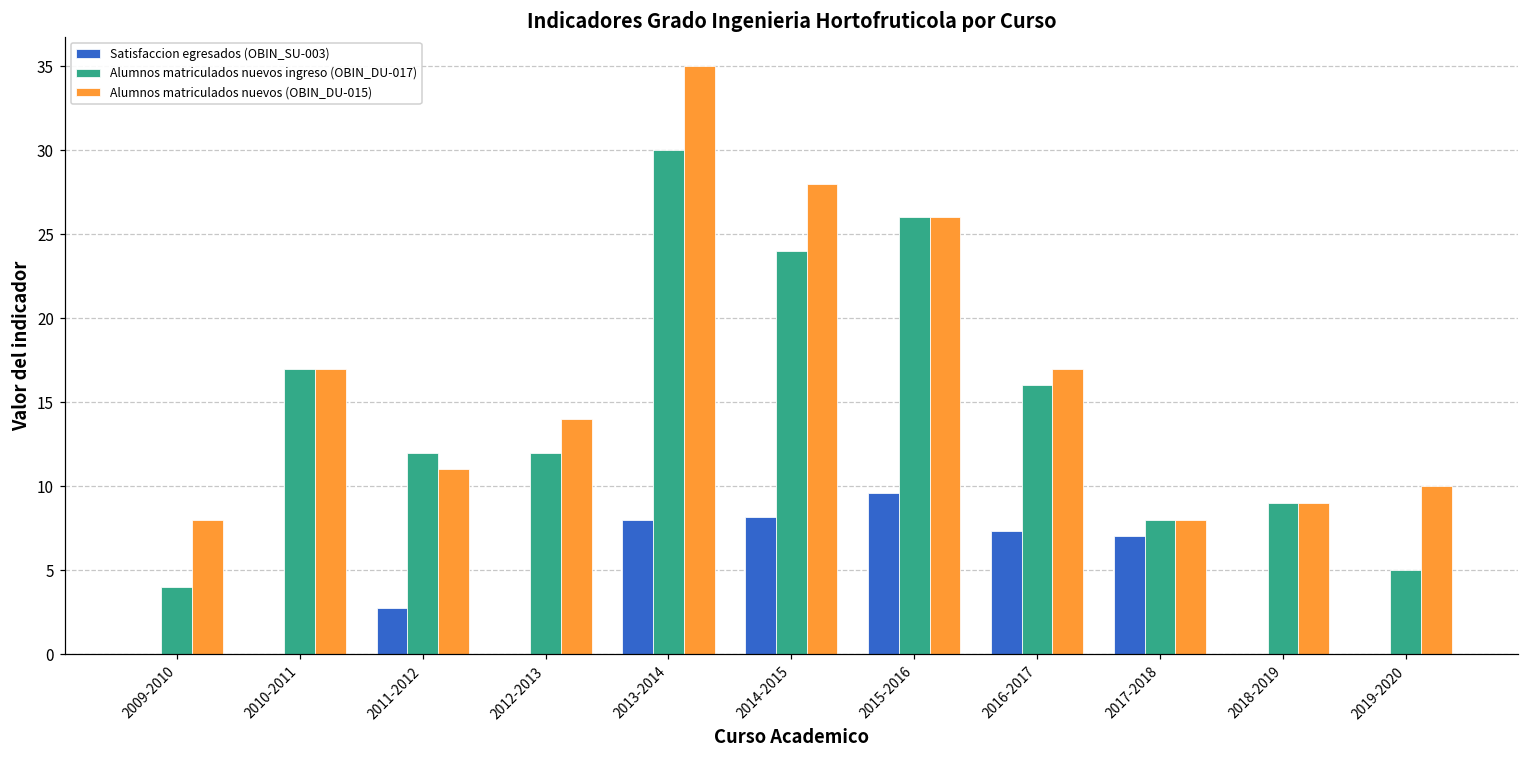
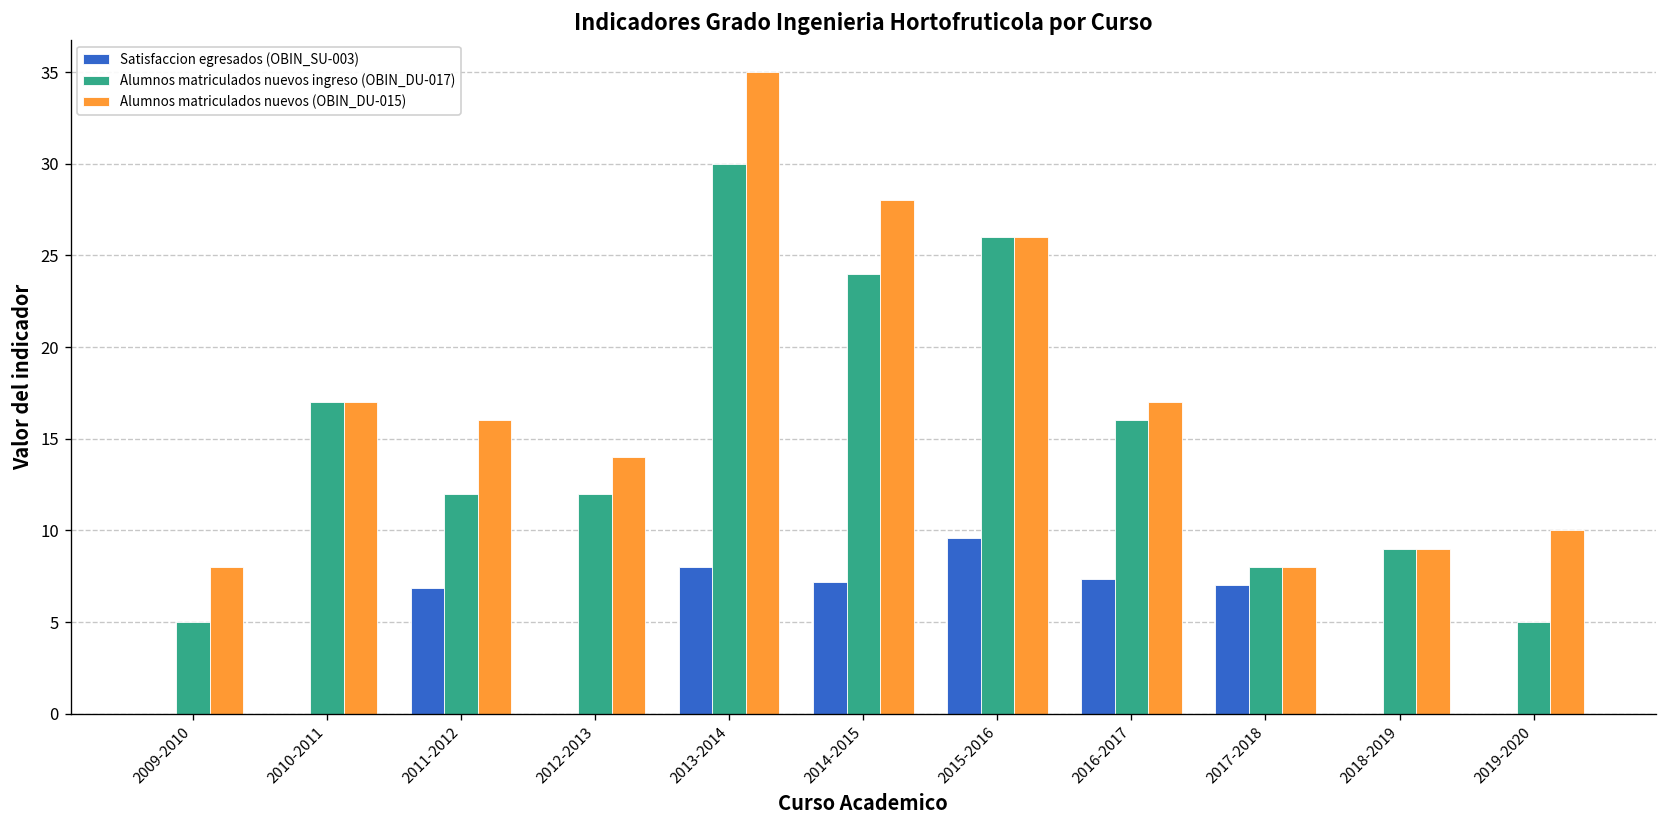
  {
    "Satisfaccion egresados (OBIN_SU-003)": {
      "2009-2010": 0.0,
      "2010-2011": 0.0,
-     "2011-2012": 2.8,
+     "2011-2012": 6.9,
      "2012-2013": 0.0,
      "2013-2014": 8.0,
-     "2014-2015": 8.2,
+     "2014-2015": 7.2,
      "2015-2016": 9.6,
      "2016-2017": 7.3,
      "2017-2018": 7.0,
      "2018-2019": 0.0,
      "2019-2020": 0.0
    },
    "Alumnos matriculados nuevos ingreso (OBIN_DU-017)": {
-     "2009-2010": 4,
+     "2009-2010": 5,
      "2010-2011": 17,
      "2011-2012": 12,
      "2012-2013": 12,
      "2013-2014": 30,
      "2014-2015": 24,
      "2015-2016": 26,
      "2016-2017": 16,
      "2017-2018": 8,
      "2018-2019": 9,
      "2019-2020": 5
    },
    "Alumnos matriculados nuevos (OBIN_DU-015)": {
      "2009-2010": 8,
      "2010-2011": 17,
-     "2011-2012": 11,
+     "2011-2012": 16,
      "2012-2013": 14,
      "2013-2014": 35,
      "2014-2015": 28,
      "2015-2016": 26,
      "2016-2017": 17,
      "2017-2018": 8,
      "2018-2019": 9,
      "2019-2020": 10
    }
  }
